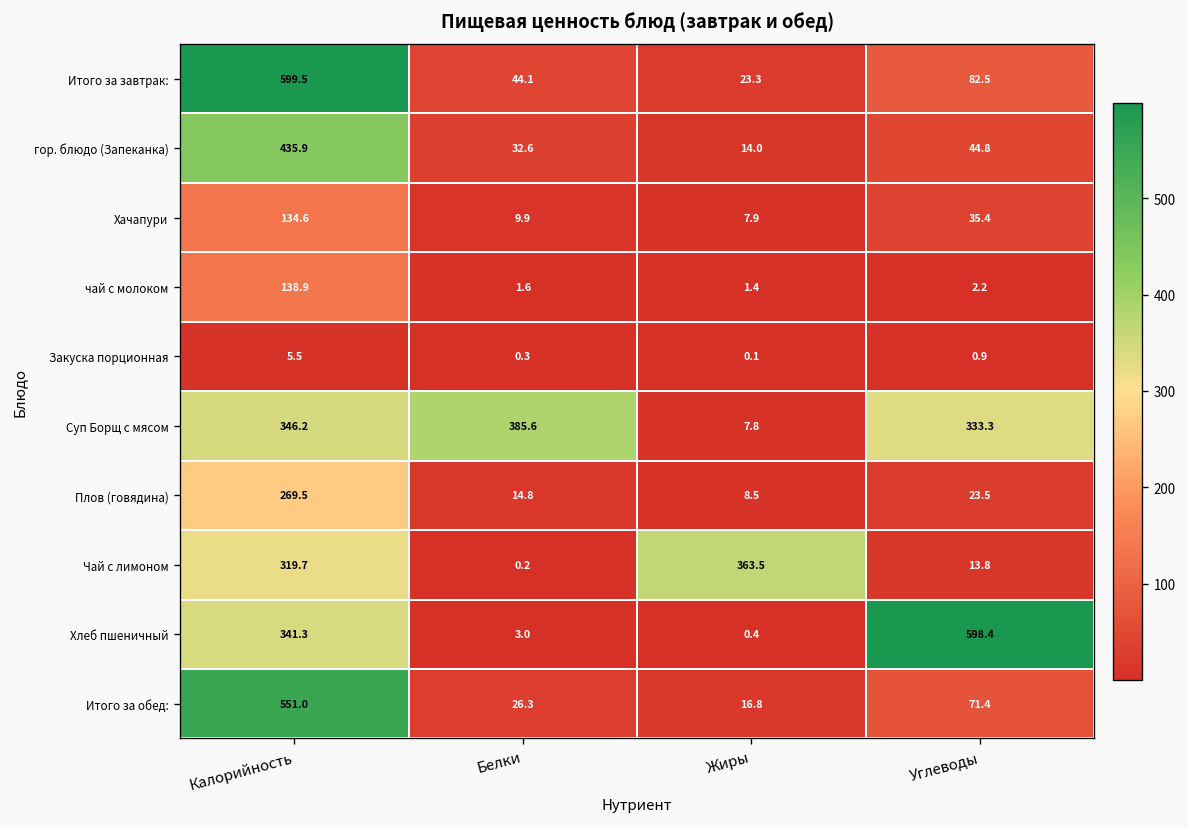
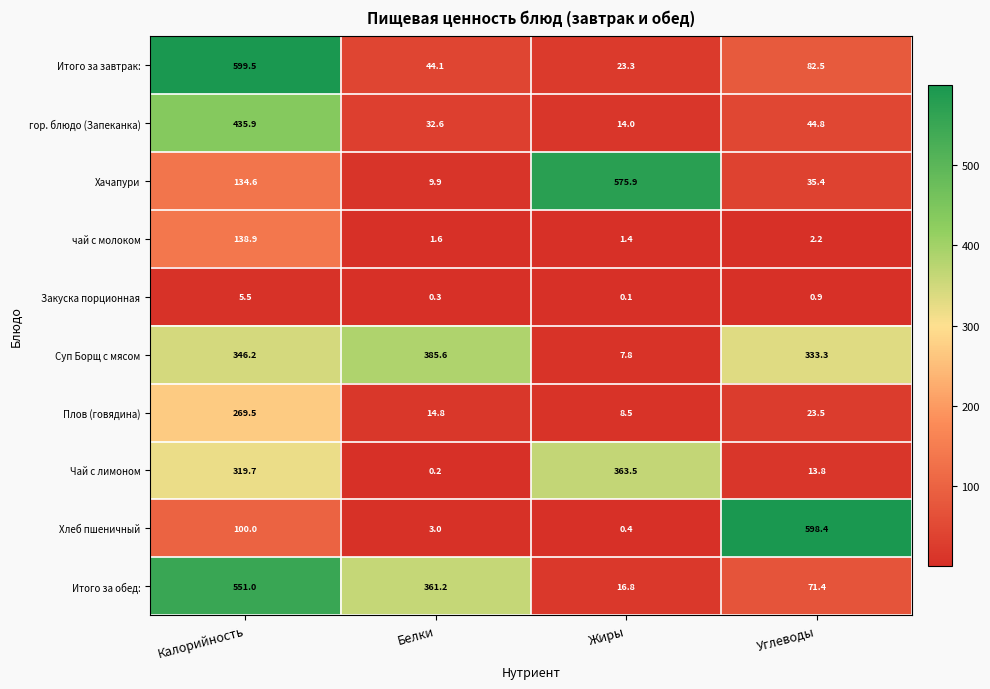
  {
    "Итого за завтрак:": {
      "Калорийность": 599.5,
      "Белки": 44.1,
      "Жиры": 23.3,
      "Углеводы": 82.5
    },
    "гор. блюдо (Запеканка)": {
      "Калорийность": 435.9,
      "Белки": 32.6,
      "Жиры": 14.0,
      "Углеводы": 44.8
    },
    "Хачапури": {
      "Калорийность": 134.6,
      "Белки": 9.9,
-     "Жиры": 7.9,
+     "Жиры": 575.9,
      "Углеводы": 35.4
    },
    "чай с молоком": {
      "Калорийность": 138.9,
      "Белки": 1.6,
      "Жиры": 1.4,
      "Углеводы": 2.2
    },
    "Закуска порционная": {
      "Калорийность": 5.5,
      "Белки": 0.3,
      "Жиры": 0.1,
      "Углеводы": 0.9
    },
    "Суп Борщ с мясом": {
      "Калорийность": 346.2,
      "Белки": 385.6,
      "Жиры": 7.8,
      "Углеводы": 333.3
    },
    "Плов (говядина)": {
      "Калорийность": 269.5,
      "Белки": 14.8,
      "Жиры": 8.5,
      "Углеводы": 23.5
    },
    "Чай с лимоном": {
      "Калорийность": 319.7,
      "Белки": 0.2,
      "Жиры": 363.5,
      "Углеводы": 13.8
    },
    "Хлеб пшеничный": {
-     "Калорийность": 341.3,
+     "Калорийность": 100.0,
      "Белки": 3.0,
      "Жиры": 0.4,
      "Углеводы": 598.4
    },
    "Итого за обед:": {
      "Калорийность": 551.0,
-     "Белки": 26.3,
+     "Белки": 361.2,
      "Жиры": 16.8,
      "Углеводы": 71.4
    }
  }
